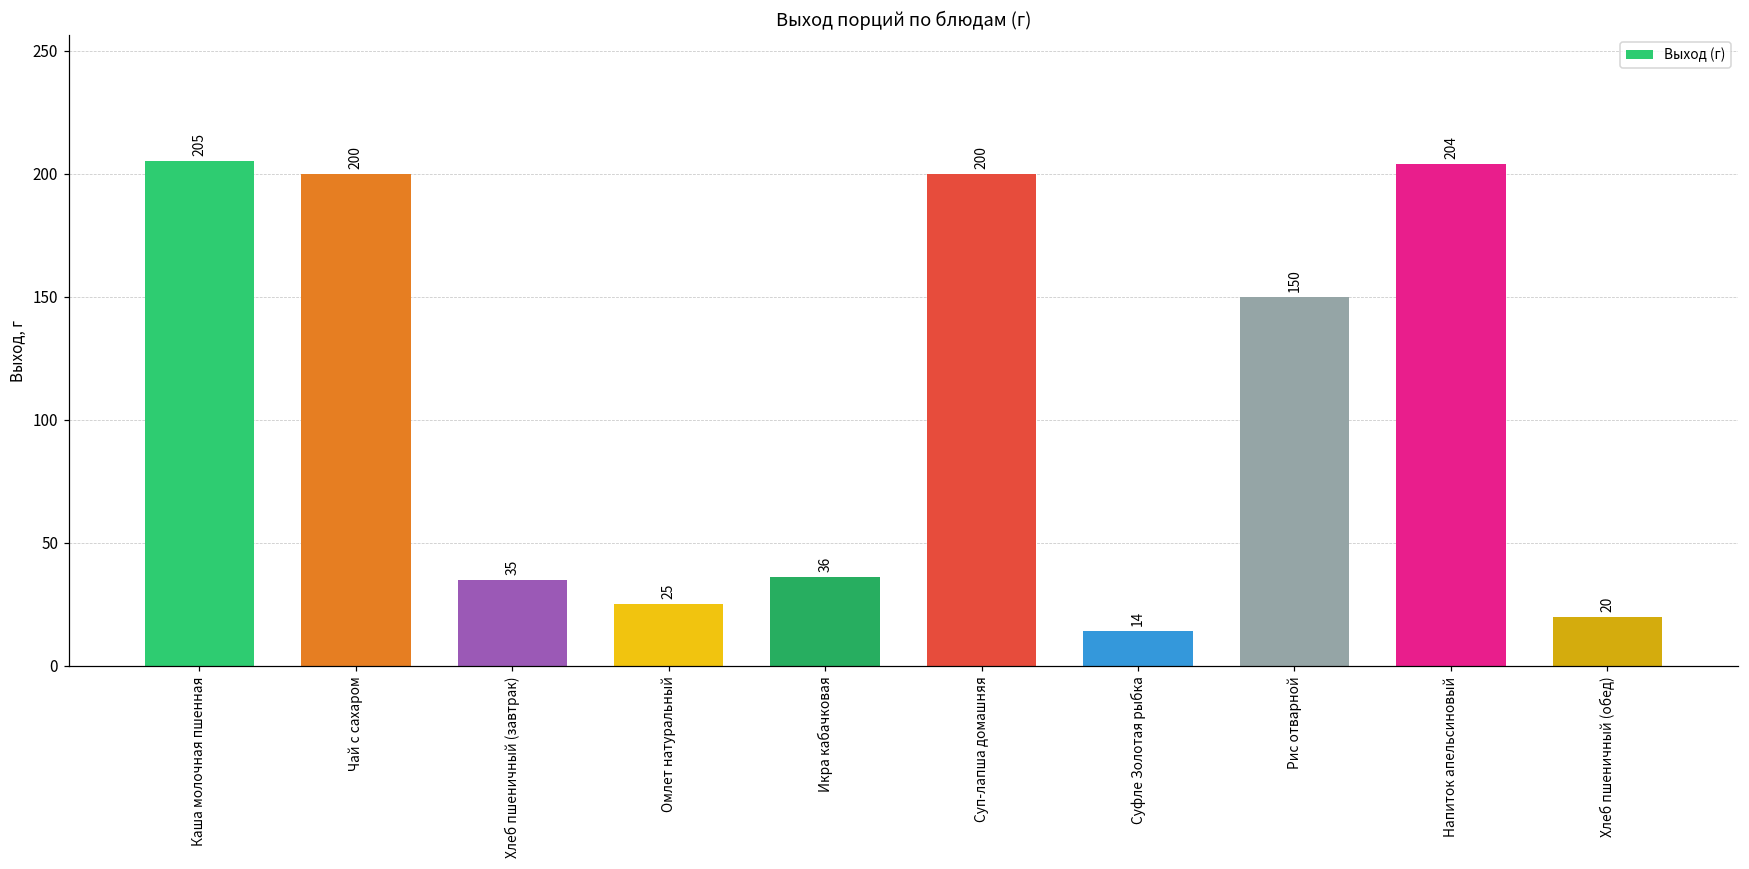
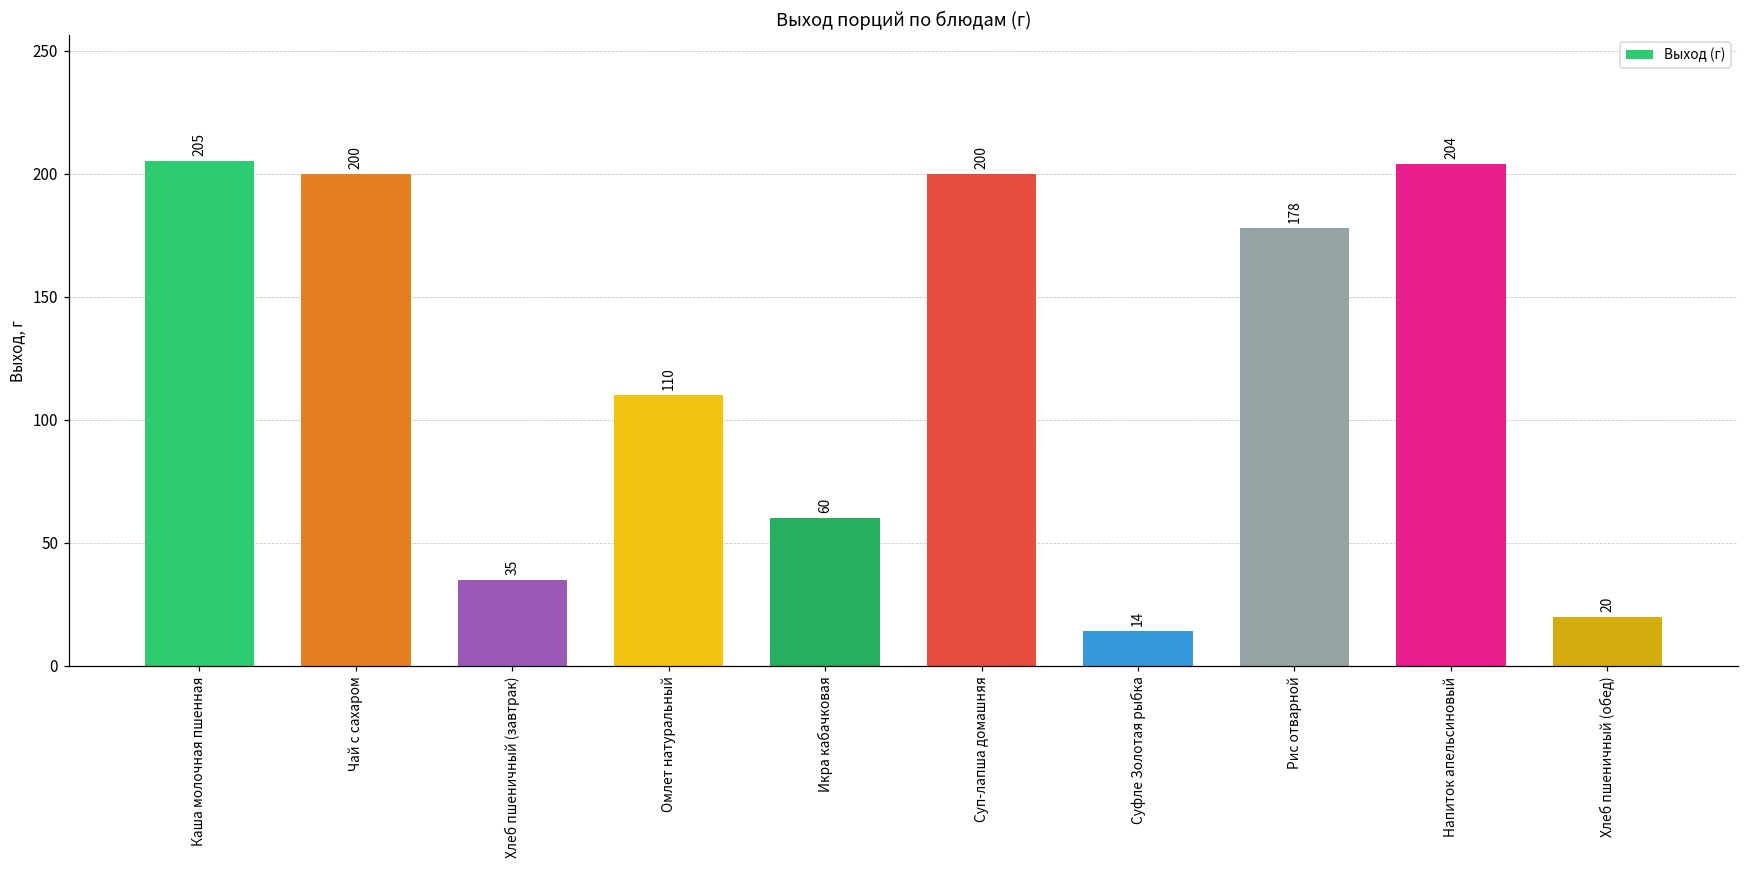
  {
    "Каша молочная пшенная": 205,
    "Чай с сахаром": 200,
    "Хлеб пшеничный (завтрак)": 35,
-   "Омлет натуральный": 25,
-   "Икра кабачковая": 36,
+   "Омлет натуральный": 110,
+   "Икра кабачковая": 60,
    "Суп-лапша домашняя": 200,
    "Суфле Золотая рыбка": 14,
-   "Рис отварной": 150,
+   "Рис отварной": 178,
    "Напиток апельсиновый": 204,
    "Хлеб пшеничный (обед)": 20
  }
